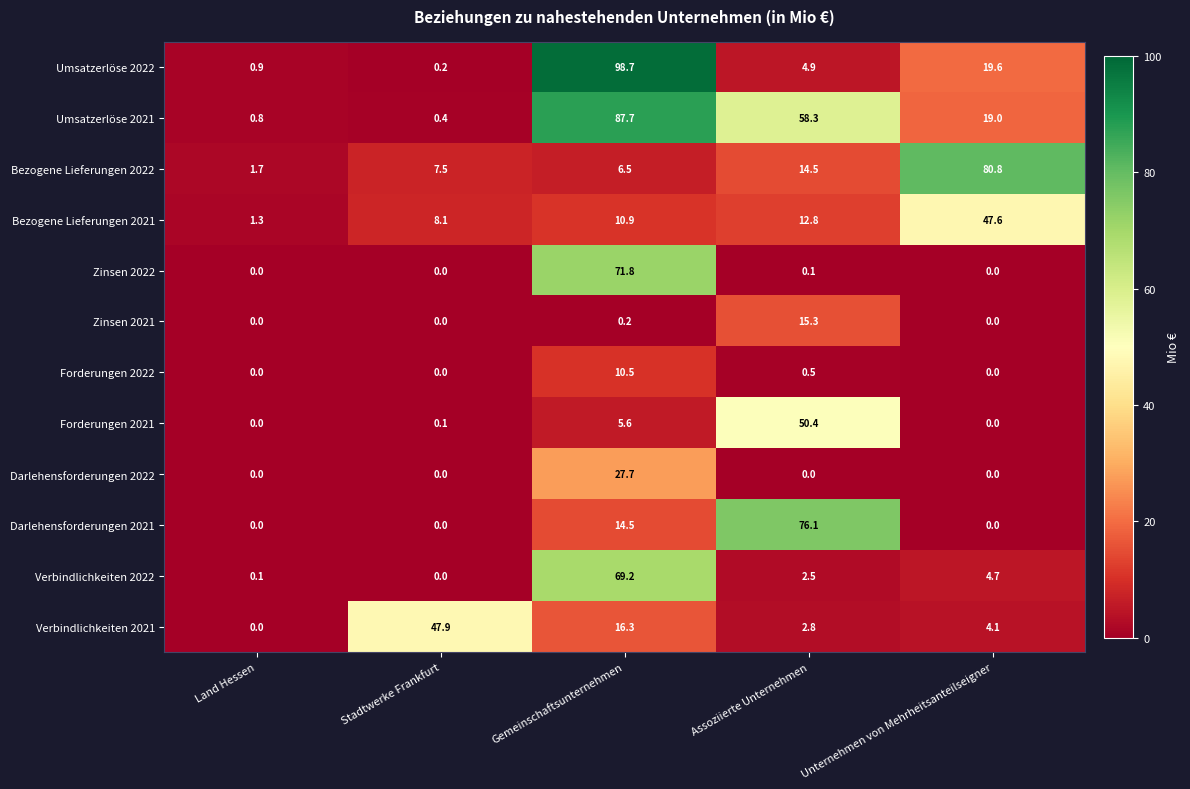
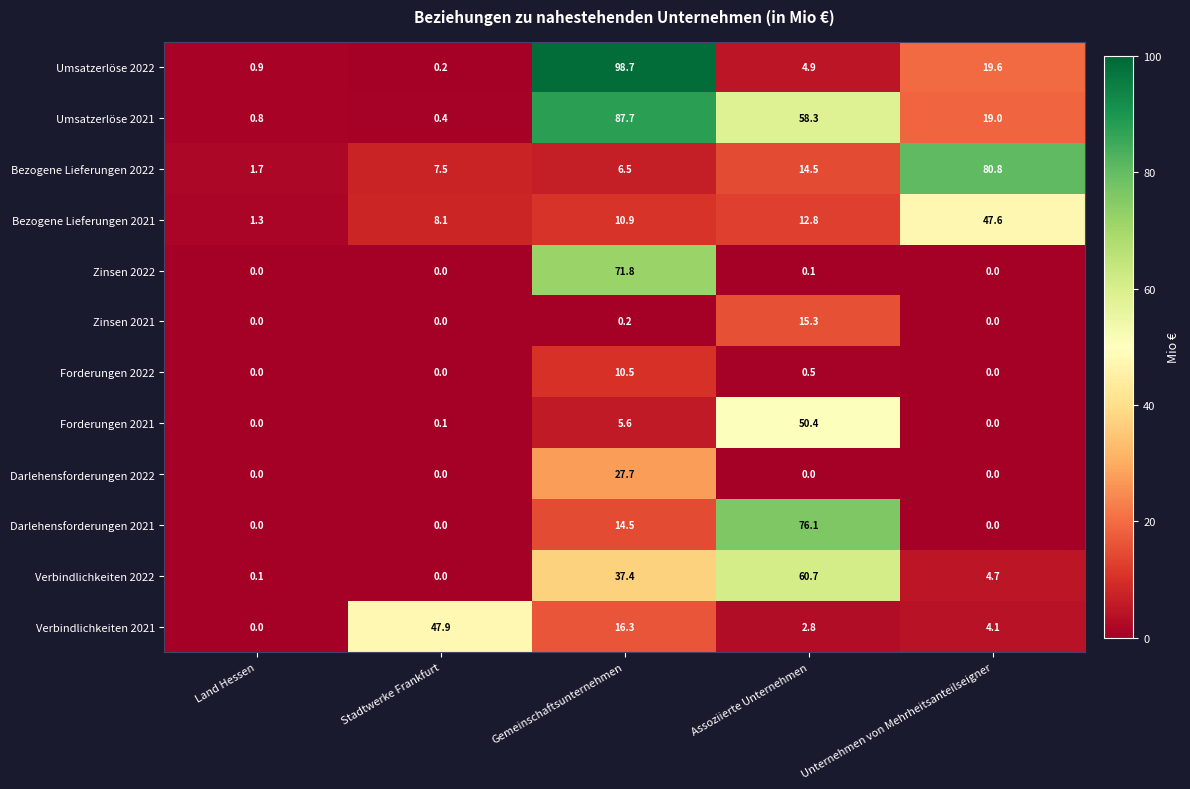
  {
    "Umsatzerlöse 2022": {
      "Land Hessen": 0.9,
      "Stadtwerke Frankfurt": 0.2,
      "Gemeinschaftsunternehmen": 98.7,
      "Assoziierte Unternehmen": 4.9,
      "Unternehmen von Mehrheitsanteilseigner": 19.6
    },
    "Umsatzerlöse 2021": {
      "Land Hessen": 0.8,
      "Stadtwerke Frankfurt": 0.4,
      "Gemeinschaftsunternehmen": 87.7,
      "Assoziierte Unternehmen": 58.3,
      "Unternehmen von Mehrheitsanteilseigner": 19.0
    },
    "Bezogene Lieferungen 2022": {
      "Land Hessen": 1.7,
      "Stadtwerke Frankfurt": 7.5,
      "Gemeinschaftsunternehmen": 6.5,
      "Assoziierte Unternehmen": 14.5,
      "Unternehmen von Mehrheitsanteilseigner": 80.8
    },
    "Bezogene Lieferungen 2021": {
      "Land Hessen": 1.3,
      "Stadtwerke Frankfurt": 8.1,
      "Gemeinschaftsunternehmen": 10.9,
      "Assoziierte Unternehmen": 12.8,
      "Unternehmen von Mehrheitsanteilseigner": 47.6
    },
    "Zinsen 2022": {
      "Land Hessen": 0.0,
      "Stadtwerke Frankfurt": 0.0,
      "Gemeinschaftsunternehmen": 71.8,
      "Assoziierte Unternehmen": 0.1,
      "Unternehmen von Mehrheitsanteilseigner": 0.0
    },
    "Zinsen 2021": {
      "Land Hessen": 0.0,
      "Stadtwerke Frankfurt": 0.0,
      "Gemeinschaftsunternehmen": 0.2,
      "Assoziierte Unternehmen": 15.3,
      "Unternehmen von Mehrheitsanteilseigner": 0.0
    },
    "Forderungen 2022": {
      "Land Hessen": 0.0,
      "Stadtwerke Frankfurt": 0.0,
      "Gemeinschaftsunternehmen": 10.5,
      "Assoziierte Unternehmen": 0.5,
      "Unternehmen von Mehrheitsanteilseigner": 0.0
    },
    "Forderungen 2021": {
      "Land Hessen": 0.0,
      "Stadtwerke Frankfurt": 0.1,
      "Gemeinschaftsunternehmen": 5.6,
      "Assoziierte Unternehmen": 50.4,
      "Unternehmen von Mehrheitsanteilseigner": 0.0
    },
    "Darlehensforderungen 2022": {
      "Land Hessen": 0.0,
      "Stadtwerke Frankfurt": 0.0,
      "Gemeinschaftsunternehmen": 27.7,
      "Assoziierte Unternehmen": 0.0,
      "Unternehmen von Mehrheitsanteilseigner": 0.0
    },
    "Darlehensforderungen 2021": {
      "Land Hessen": 0.0,
      "Stadtwerke Frankfurt": 0.0,
      "Gemeinschaftsunternehmen": 14.5,
      "Assoziierte Unternehmen": 76.1,
      "Unternehmen von Mehrheitsanteilseigner": 0.0
    },
    "Verbindlichkeiten 2022": {
      "Land Hessen": 0.1,
      "Stadtwerke Frankfurt": 0.0,
-     "Gemeinschaftsunternehmen": 69.2,
-     "Assoziierte Unternehmen": 2.5,
+     "Gemeinschaftsunternehmen": 37.4,
+     "Assoziierte Unternehmen": 60.7,
      "Unternehmen von Mehrheitsanteilseigner": 4.7
    },
    "Verbindlichkeiten 2021": {
      "Land Hessen": 0.0,
      "Stadtwerke Frankfurt": 47.9,
      "Gemeinschaftsunternehmen": 16.3,
      "Assoziierte Unternehmen": 2.8,
      "Unternehmen von Mehrheitsanteilseigner": 4.1
    }
  }
